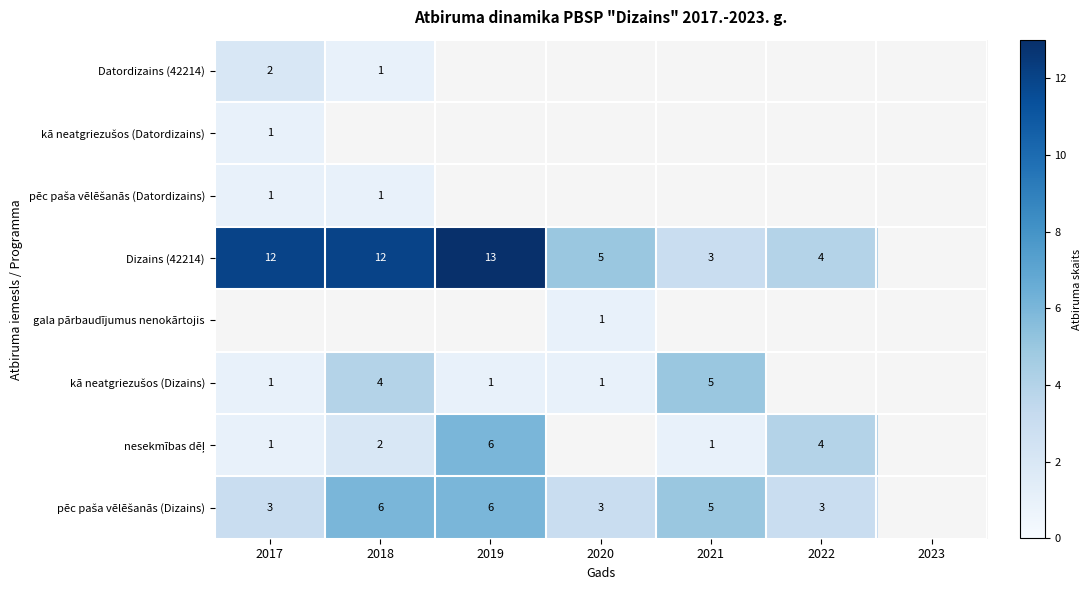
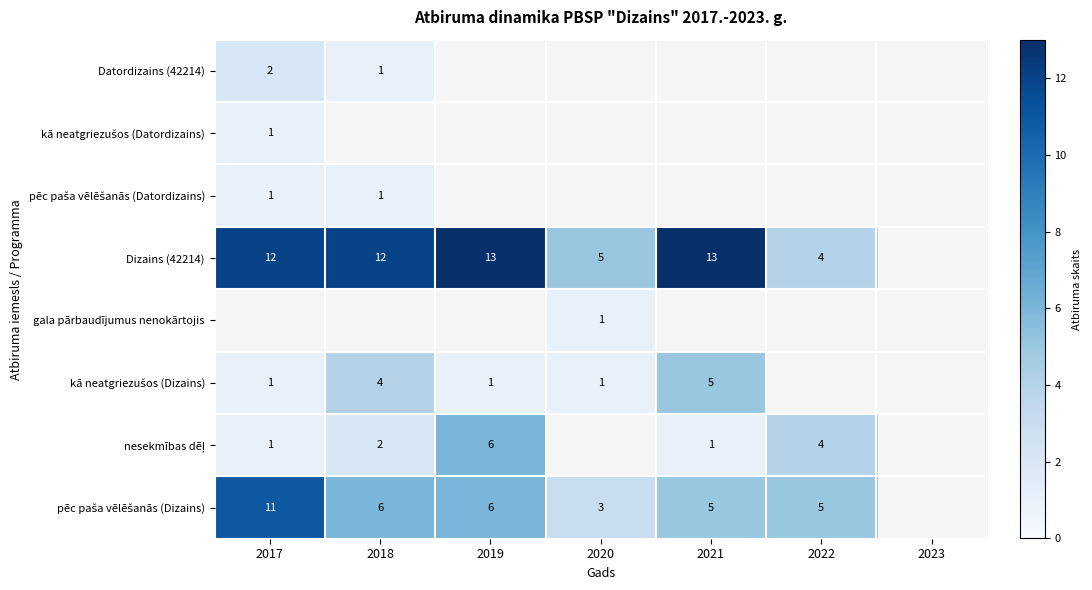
  {
    "Datordizains (42214)": {
      "2017": 2,
      "2018": 1
    },
    "kā neatgriezušos (Datordizains)": {
      "2017": 1
    },
    "pēc paša vēlēšanās (Datordizains)": {
      "2017": 1,
      "2018": 1
    },
    "Dizains (42214)": {
      "2017": 12,
      "2018": 12,
      "2019": 13,
      "2020": 5,
-     "2021": 3,
+     "2021": 13,
      "2022": 4
    },
    "gala pārbaudījumus nenokārtojis": {
      "2020": 1
    },
    "kā neatgriezušos (Dizains)": {
      "2017": 1,
      "2018": 4,
      "2019": 1,
      "2020": 1,
      "2021": 5
    },
    "nesekmības dēļ": {
      "2017": 1,
      "2018": 2,
      "2019": 6,
      "2021": 1,
      "2022": 4
    },
    "pēc paša vēlēšanās (Dizains)": {
-     "2017": 3,
+     "2017": 11,
      "2018": 6,
      "2019": 6,
      "2020": 3,
      "2021": 5,
-     "2022": 3
+     "2022": 5
    }
  }
